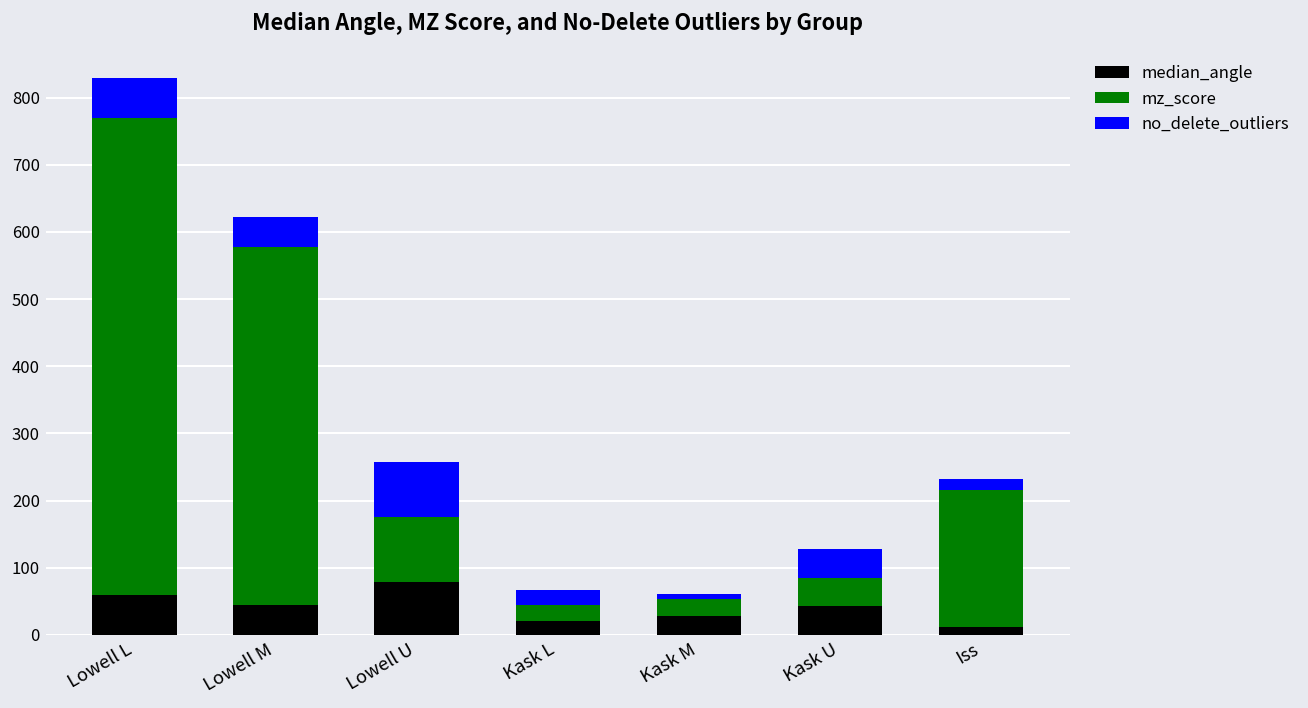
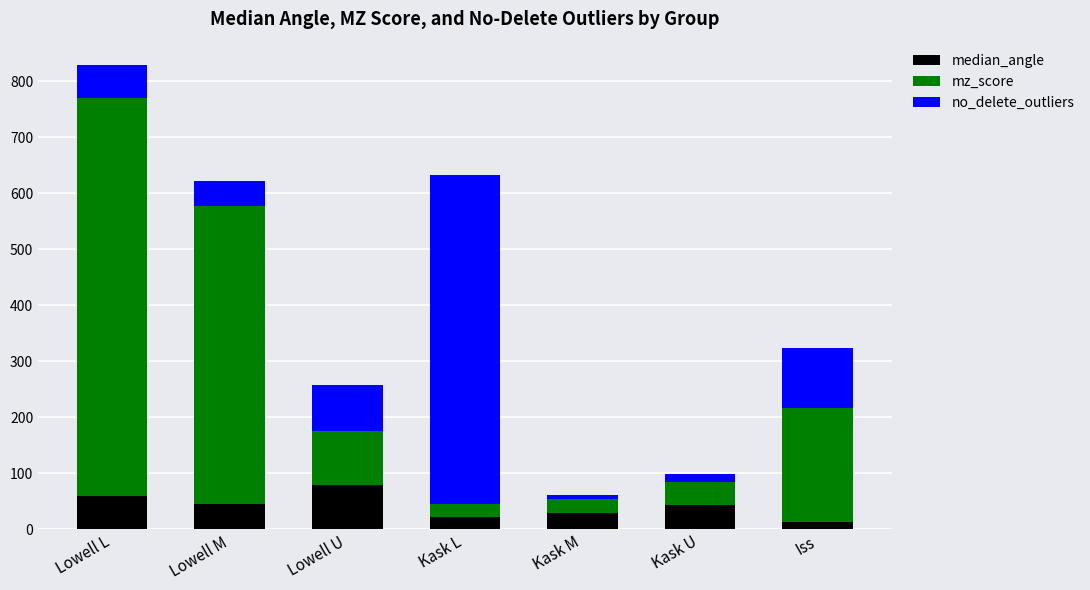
  {
    "median_angle": {
      "Lowell L": 60,
      "Lowell M": 40,
      "Lowell U": 80,
      "Kask L": 20,
      "Kask M": 30,
      "Kask U": 40,
      "Iss": 10
    },
    "mz_score": {
      "Lowell L": 710,
      "Lowell M": 530,
      "Lowell U": 100,
      "Kask L": 20,
      "Kask M": 30,
      "Kask U": 40,
      "Iss": 200
    },
    "no_delete_outliers": {
      "Lowell L": 60,
      "Lowell M": 40,
      "Lowell U": 80,
-     "Kask L": 20,
+     "Kask L": 590,
      "Kask M": 10,
-     "Kask U": 40,
-     "Iss": 20
+     "Kask U": 10,
+     "Iss": 110
    }
  }
